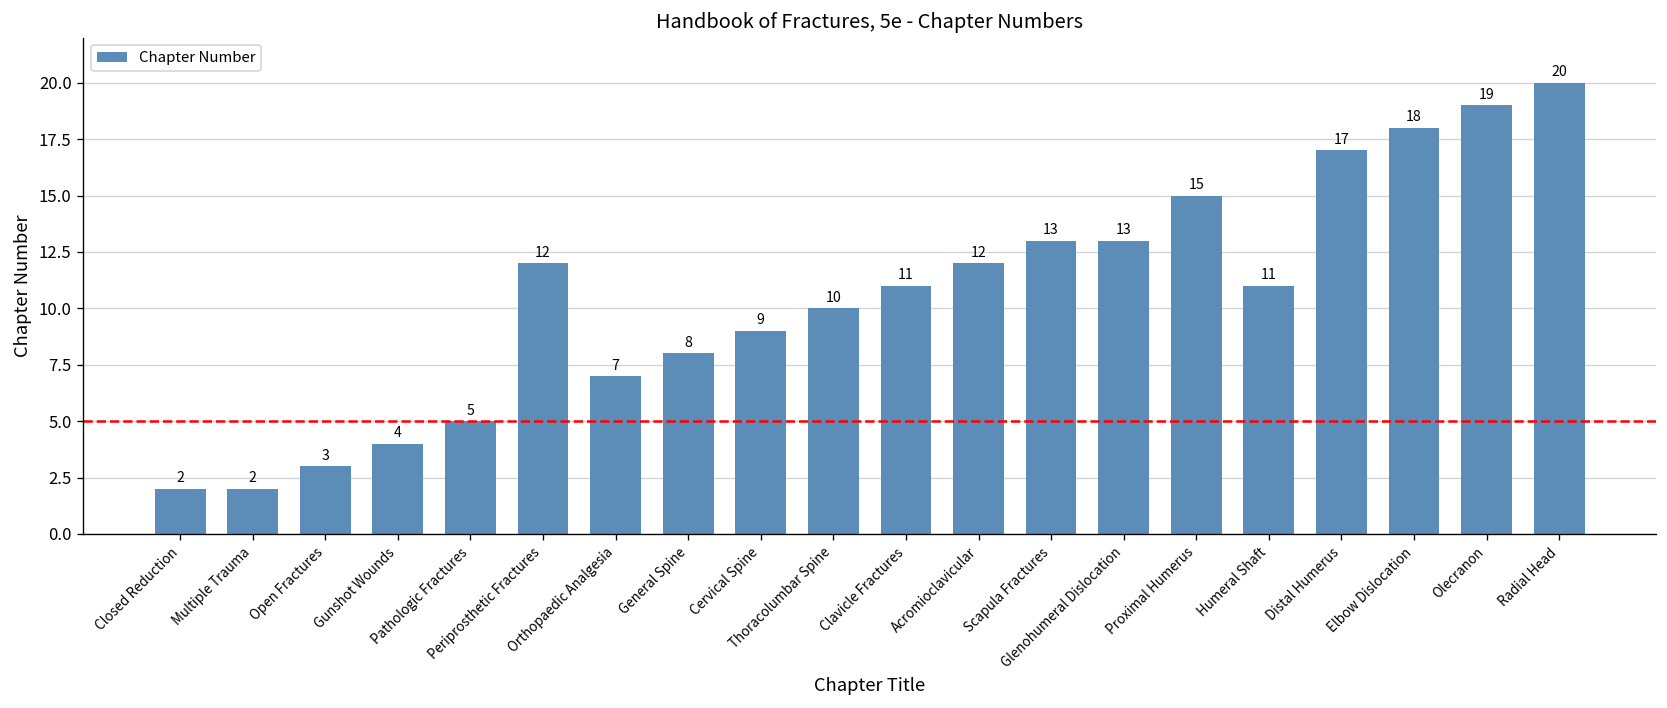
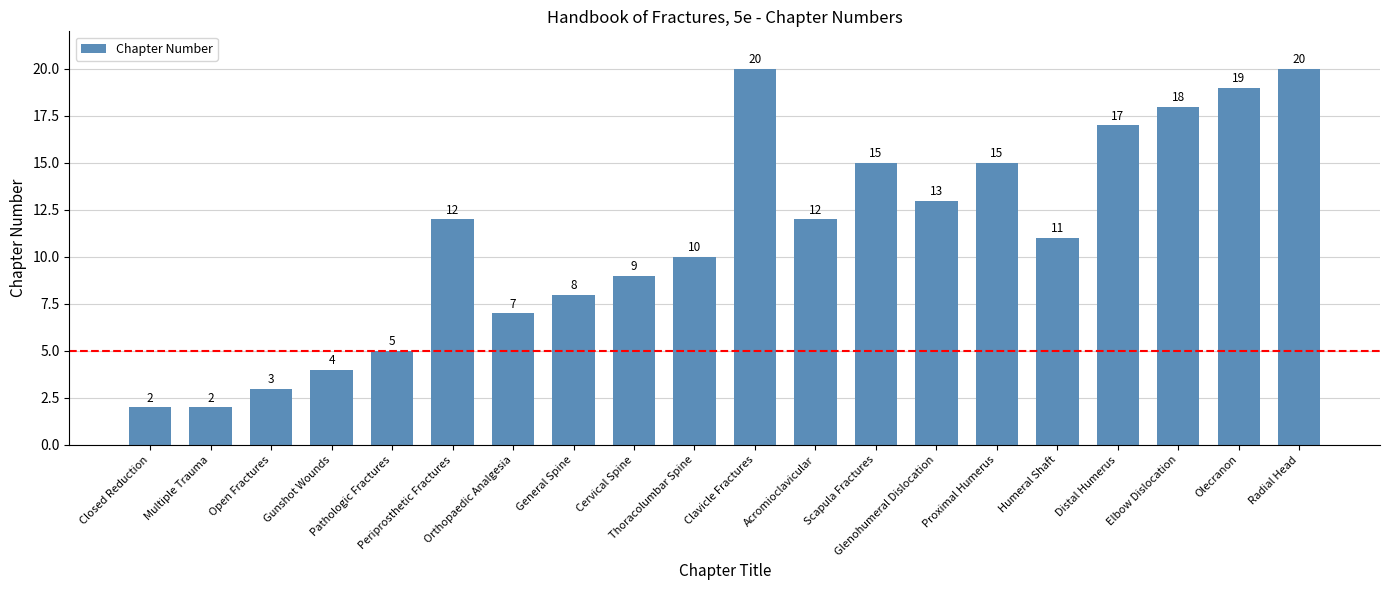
  {
    "Closed Reduction": 2,
    "Multiple Trauma": 2,
    "Open Fractures": 3,
    "Gunshot Wounds": 4,
    "Pathologic Fractures": 5,
    "Periprosthetic Fractures": 12,
    "Orthopaedic Analgesia": 7,
    "General Spine": 8,
    "Cervical Spine": 9,
    "Thoracolumbar Spine": 10,
-   "Clavicle Fractures": 11,
+   "Clavicle Fractures": 20,
    "Acromioclavicular": 12,
-   "Scapula Fractures": 13,
+   "Scapula Fractures": 15,
    "Glenohumeral Dislocation": 13,
    "Proximal Humerus": 15,
    "Humeral Shaft": 11,
    "Distal Humerus": 17,
    "Elbow Dislocation": 18,
    "Olecranon": 19,
    "Radial Head": 20
  }
